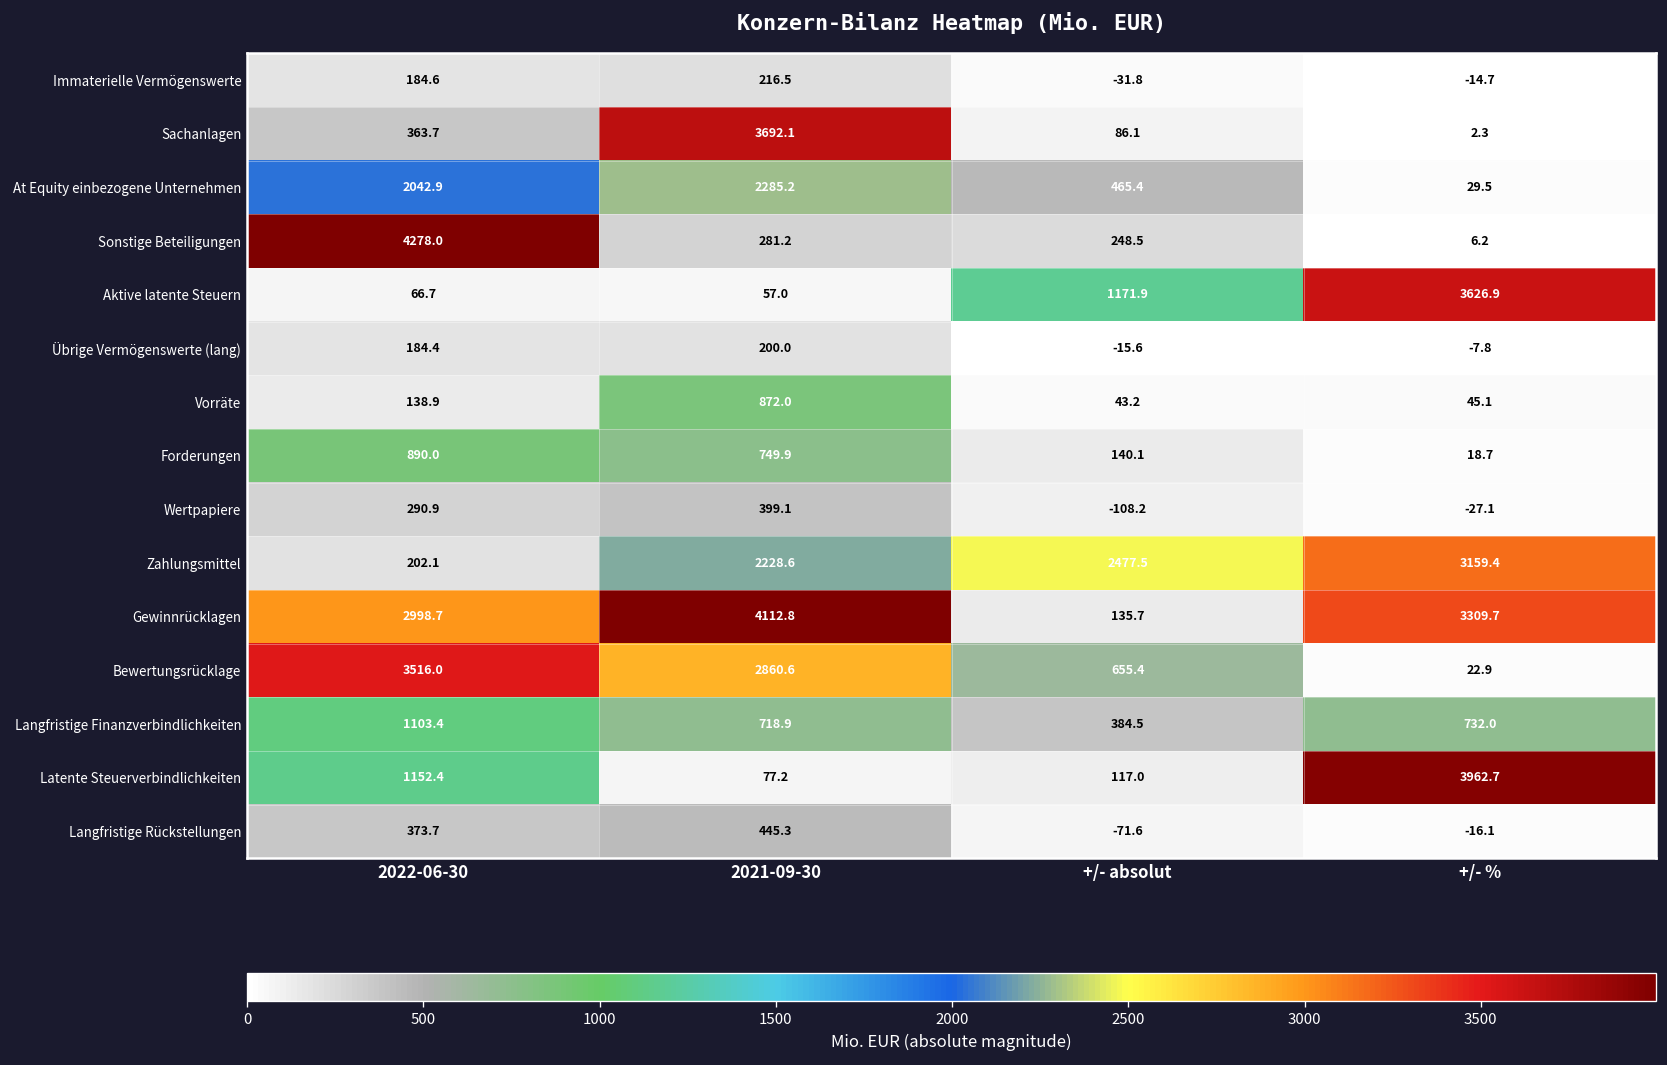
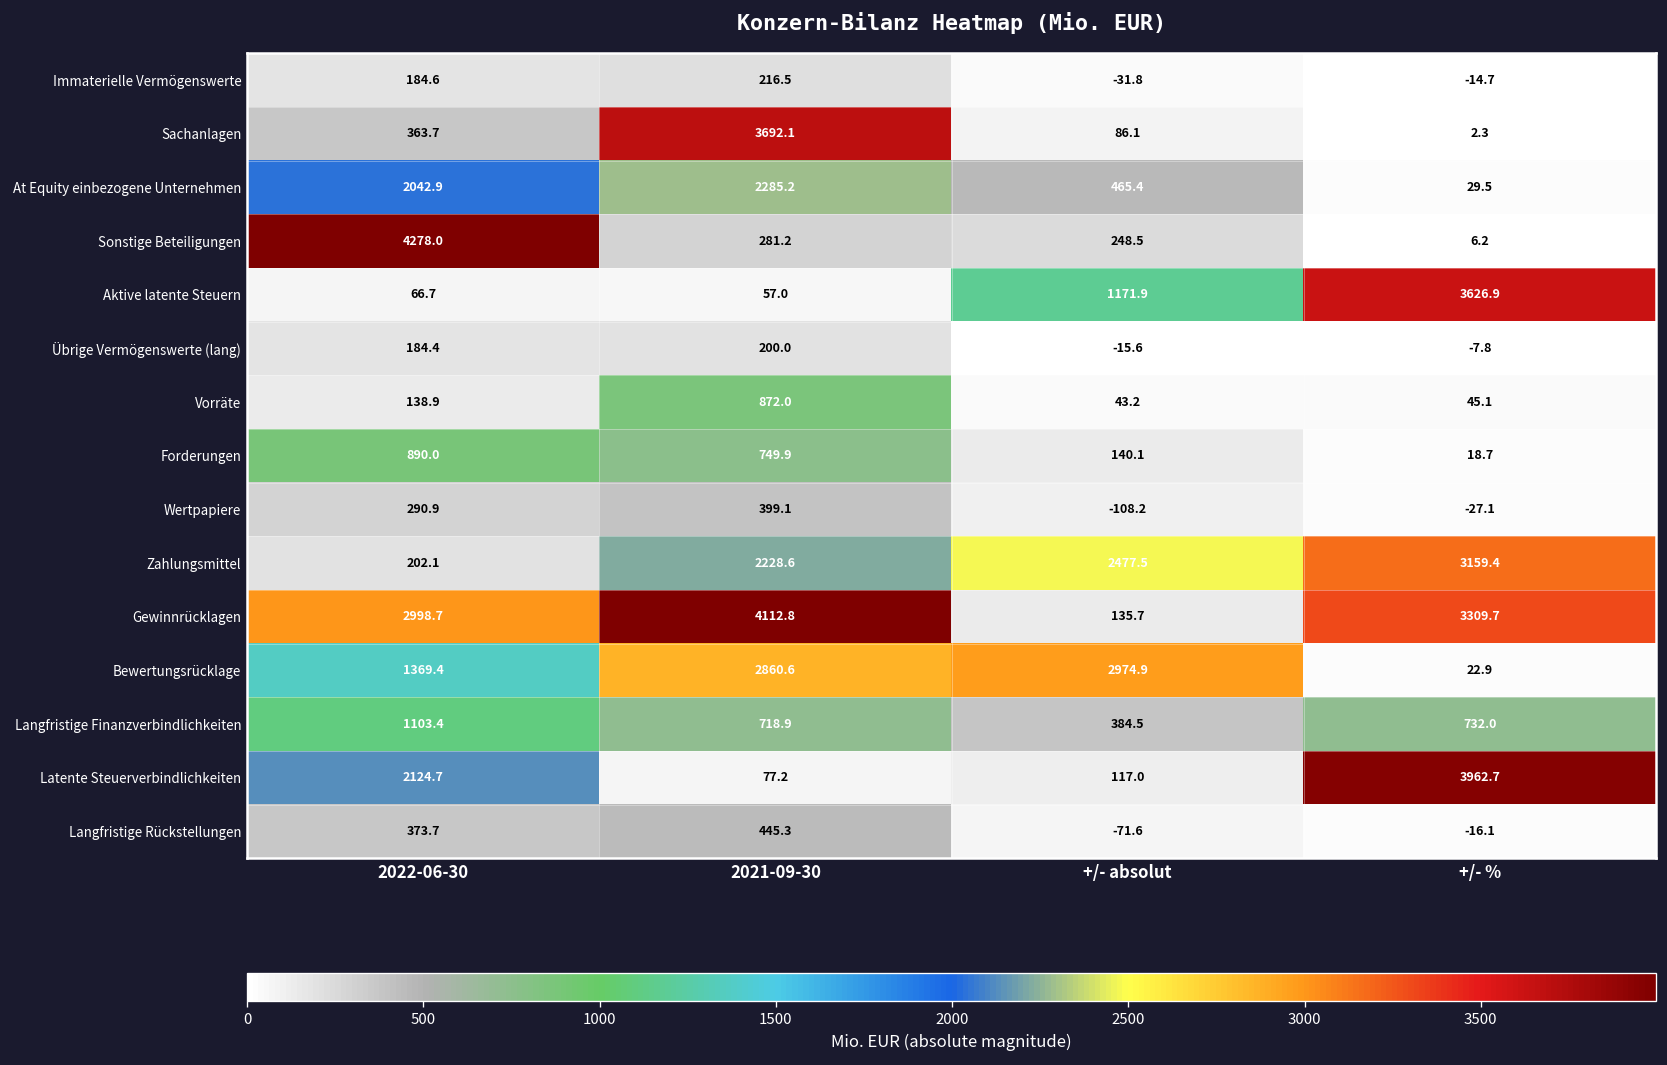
  {
    "Immaterielle Vermögenswerte": {
      "2022-06-30": 184.6,
      "2021-09-30": 216.5,
      "+/- absolut": -31.8,
      "+/- %": -14.7
    },
    "Sachanlagen": {
      "2022-06-30": 363.7,
      "2021-09-30": 3692.1,
      "+/- absolut": 86.1,
      "+/- %": 2.3
    },
    "At Equity einbezogene Unternehmen": {
      "2022-06-30": 2042.9,
      "2021-09-30": 2285.2,
      "+/- absolut": 465.4,
      "+/- %": 29.5
    },
    "Sonstige Beteiligungen": {
      "2022-06-30": 4278.0,
      "2021-09-30": 281.2,
      "+/- absolut": 248.5,
      "+/- %": 6.2
    },
    "Aktive latente Steuern": {
      "2022-06-30": 66.7,
      "2021-09-30": 57.0,
      "+/- absolut": 1171.9,
      "+/- %": 3626.9
    },
    "Übrige Vermögenswerte (lang)": {
      "2022-06-30": 184.4,
      "2021-09-30": 200.0,
      "+/- absolut": -15.6,
      "+/- %": -7.8
    },
    "Vorräte": {
      "2022-06-30": 138.9,
      "2021-09-30": 872.0,
      "+/- absolut": 43.2,
      "+/- %": 45.1
    },
    "Forderungen": {
      "2022-06-30": 890.0,
      "2021-09-30": 749.9,
      "+/- absolut": 140.1,
      "+/- %": 18.7
    },
    "Wertpapiere": {
      "2022-06-30": 290.9,
      "2021-09-30": 399.1,
      "+/- absolut": -108.2,
      "+/- %": -27.1
    },
    "Zahlungsmittel": {
      "2022-06-30": 202.1,
      "2021-09-30": 2228.6,
      "+/- absolut": 2477.5,
      "+/- %": 3159.4
    },
    "Gewinnrücklagen": {
      "2022-06-30": 2998.7,
      "2021-09-30": 4112.8,
      "+/- absolut": 135.7,
      "+/- %": 3309.7
    },
    "Bewertungsrücklage": {
-     "2022-06-30": 3516.0,
+     "2022-06-30": 1369.4,
      "2021-09-30": 2860.6,
-     "+/- absolut": 655.4,
+     "+/- absolut": 2974.9,
      "+/- %": 22.9
    },
    "Langfristige Finanzverbindlichkeiten": {
      "2022-06-30": 1103.4,
      "2021-09-30": 718.9,
      "+/- absolut": 384.5,
      "+/- %": 732.0
    },
    "Latente Steuerverbindlichkeiten": {
-     "2022-06-30": 1152.4,
+     "2022-06-30": 2124.7,
      "2021-09-30": 77.2,
      "+/- absolut": 117.0,
      "+/- %": 3962.7
    },
    "Langfristige Rückstellungen": {
      "2022-06-30": 373.7,
      "2021-09-30": 445.3,
      "+/- absolut": -71.6,
      "+/- %": -16.1
    }
  }
